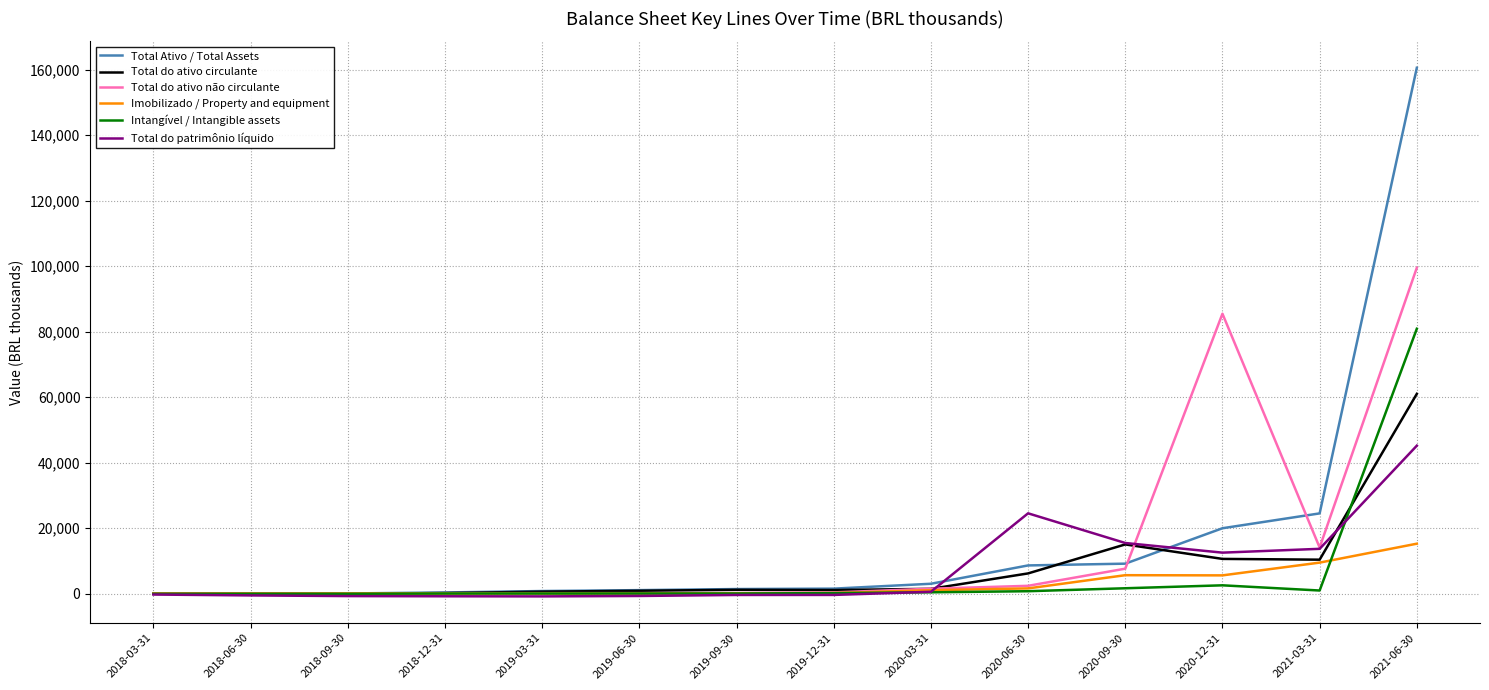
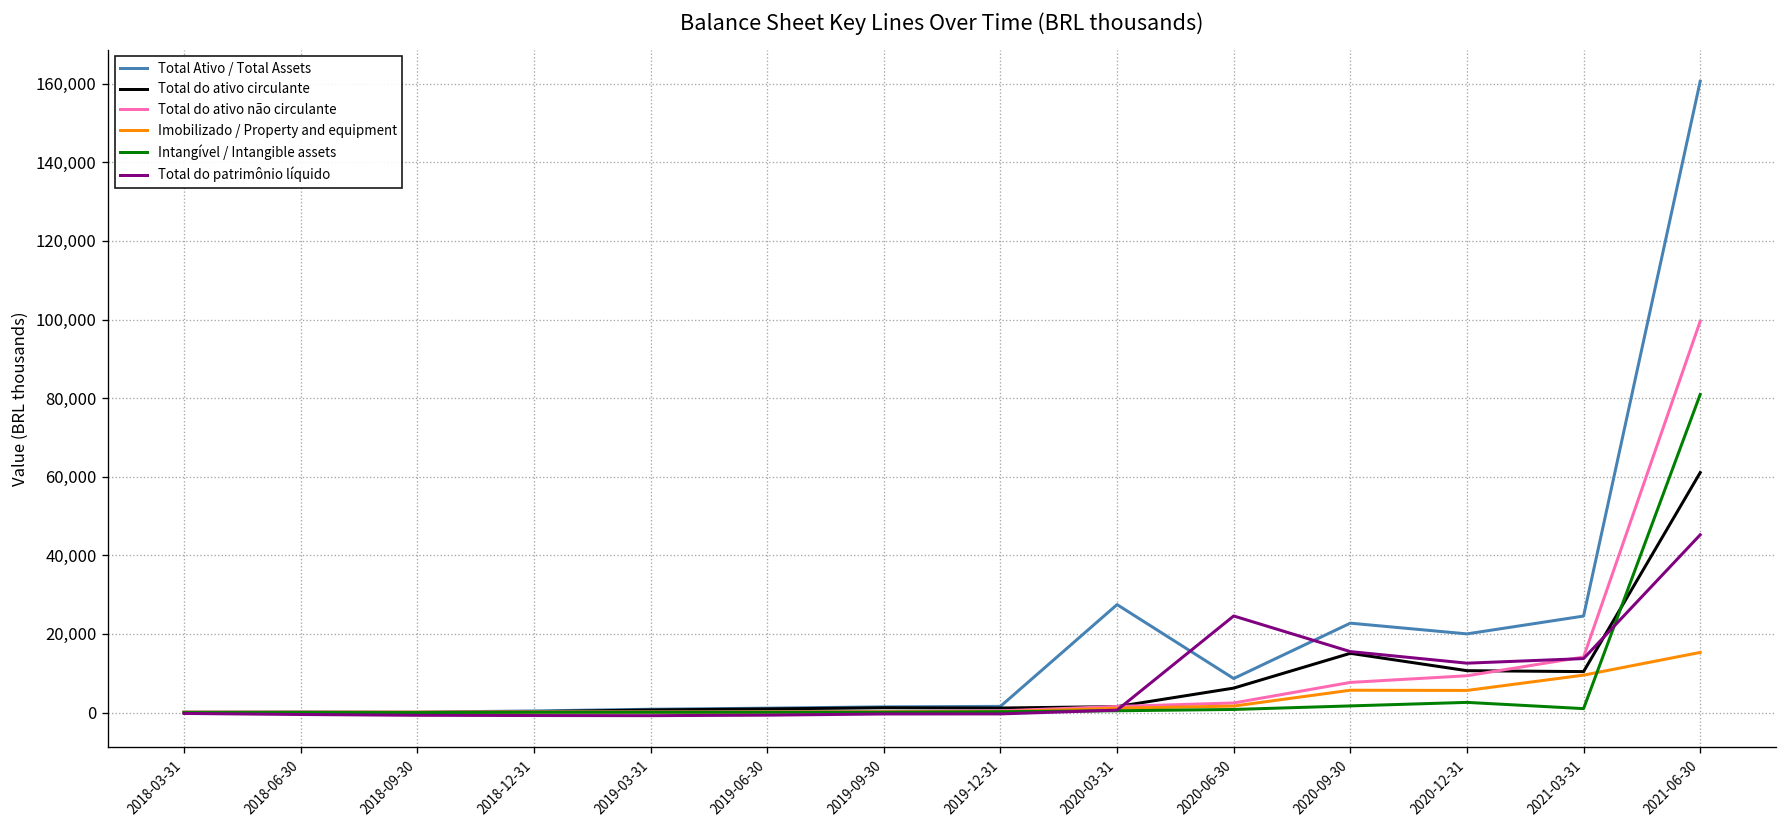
  {
    "Total Ativo / Total Assets": {
-     "2020-03-31": "3,000",
+     "2020-03-31": "27,000",
      "2020-06-30": "9,000",
-     "2020-09-30": "9,000",
+     "2020-09-30": "23,000",
      "2020-12-31": "20,000",
      "2021-03-31": "25,000",
      "2021-06-30": "161,000"
    },
    "Total do ativo circulante": {
      "2020-06-30": "6,000",
      "2020-12-31": "11,000",
      "2021-03-31": "10,000",
      "2021-06-30": "61,000"
    },
    "Total do ativo não circulante": {
      "2020-06-30": "2,000",
      "2020-09-30": "8,000",
-     "2020-12-31": "86,000",
+     "2020-12-31": "9,000",
      "2021-06-30": "100,000"
    },
    "Imobilizado / Property and equipment": {
      "2020-06-30": "2,000",
      "2020-09-30": "6,000",
      "2020-12-31": "6,000",
      "2021-03-31": "10,000",
      "2021-06-30": "15,000"
    },
    "Intangível / Intangible assets": {
      "2020-06-30": "1,000",
      "2020-09-30": "2,000",
      "2020-12-31": "3,000",
      "2021-03-31": "1,000",
      "2021-06-30": "81,000"
    },
    "Total do patrimônio líquido": {
      "2018-12-31": "-1,000",
      "2019-03-31": "-1,000",
      "2020-06-30": "25,000",
      "2020-12-31": "13,000",
      "2021-06-30": "45,000"
    }
  }
